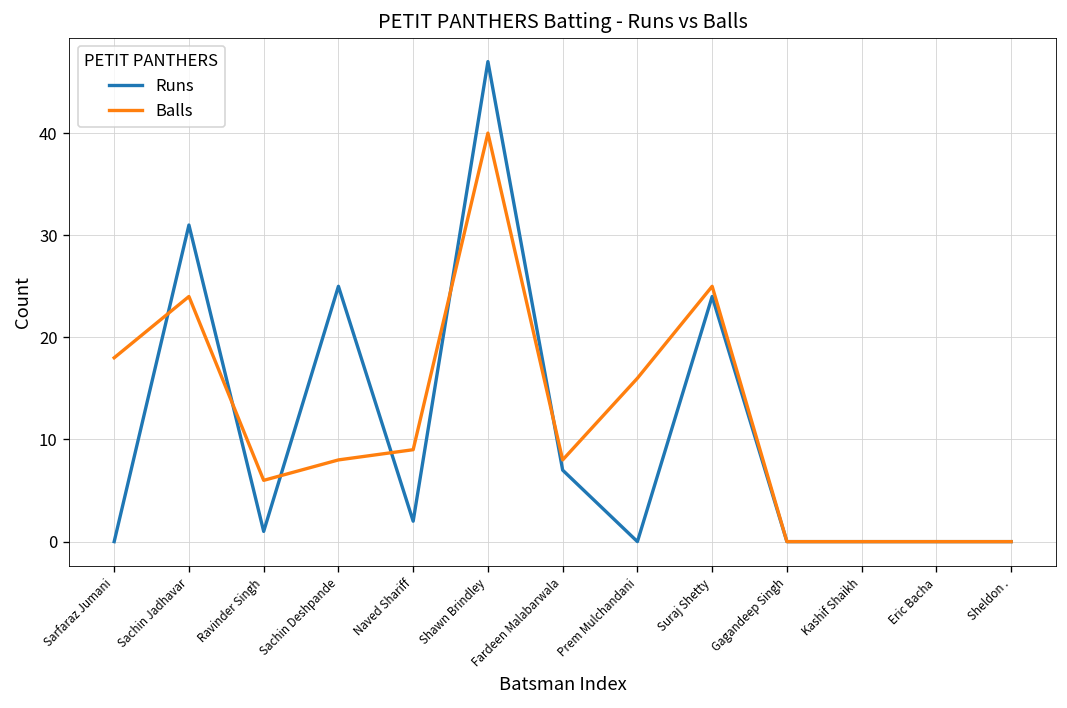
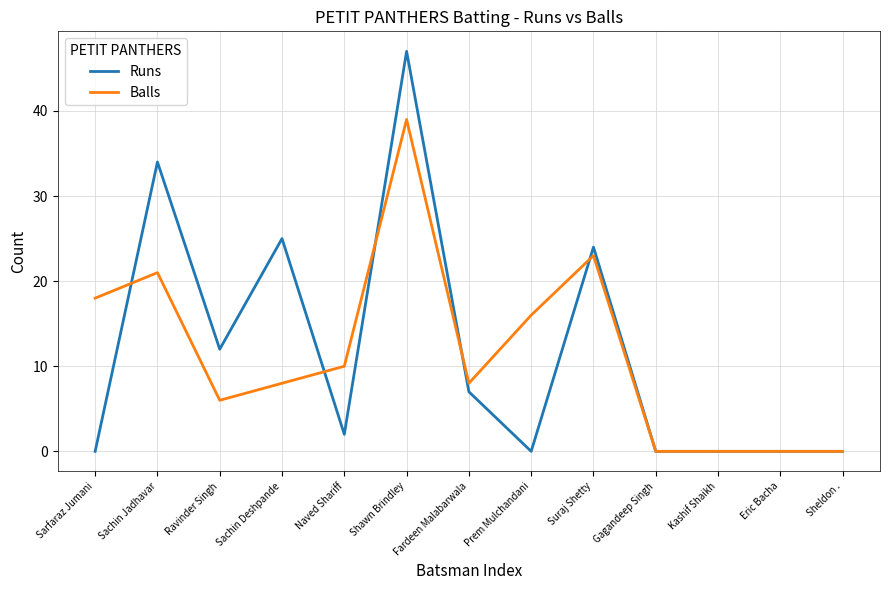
  {
    "Runs": {
      "Sarfaraz Jumani": 0,
-     "Sachin Jadhavar": 31,
-     "Ravinder Singh": 1,
+     "Sachin Jadhavar": 34,
+     "Ravinder Singh": 12,
      "Sachin Deshpande": 25,
      "Naved Shariff": 2,
      "Shawn Brindley": 47,
      "Fardeen Malabarwala": 7,
      "Prem Mulchandani": 0,
      "Suraj Shetty": 24
    },
    "Balls": {
      "Sarfaraz Jumani": 18,
-     "Sachin Jadhavar": 24,
+     "Sachin Jadhavar": 21,
      "Ravinder Singh": 6,
      "Sachin Deshpande": 8,
-     "Naved Shariff": 9,
-     "Shawn Brindley": 40,
+     "Naved Shariff": 10,
+     "Shawn Brindley": 39,
      "Fardeen Malabarwala": 8,
      "Prem Mulchandani": 16,
-     "Suraj Shetty": 25
+     "Suraj Shetty": 23
    }
  }
